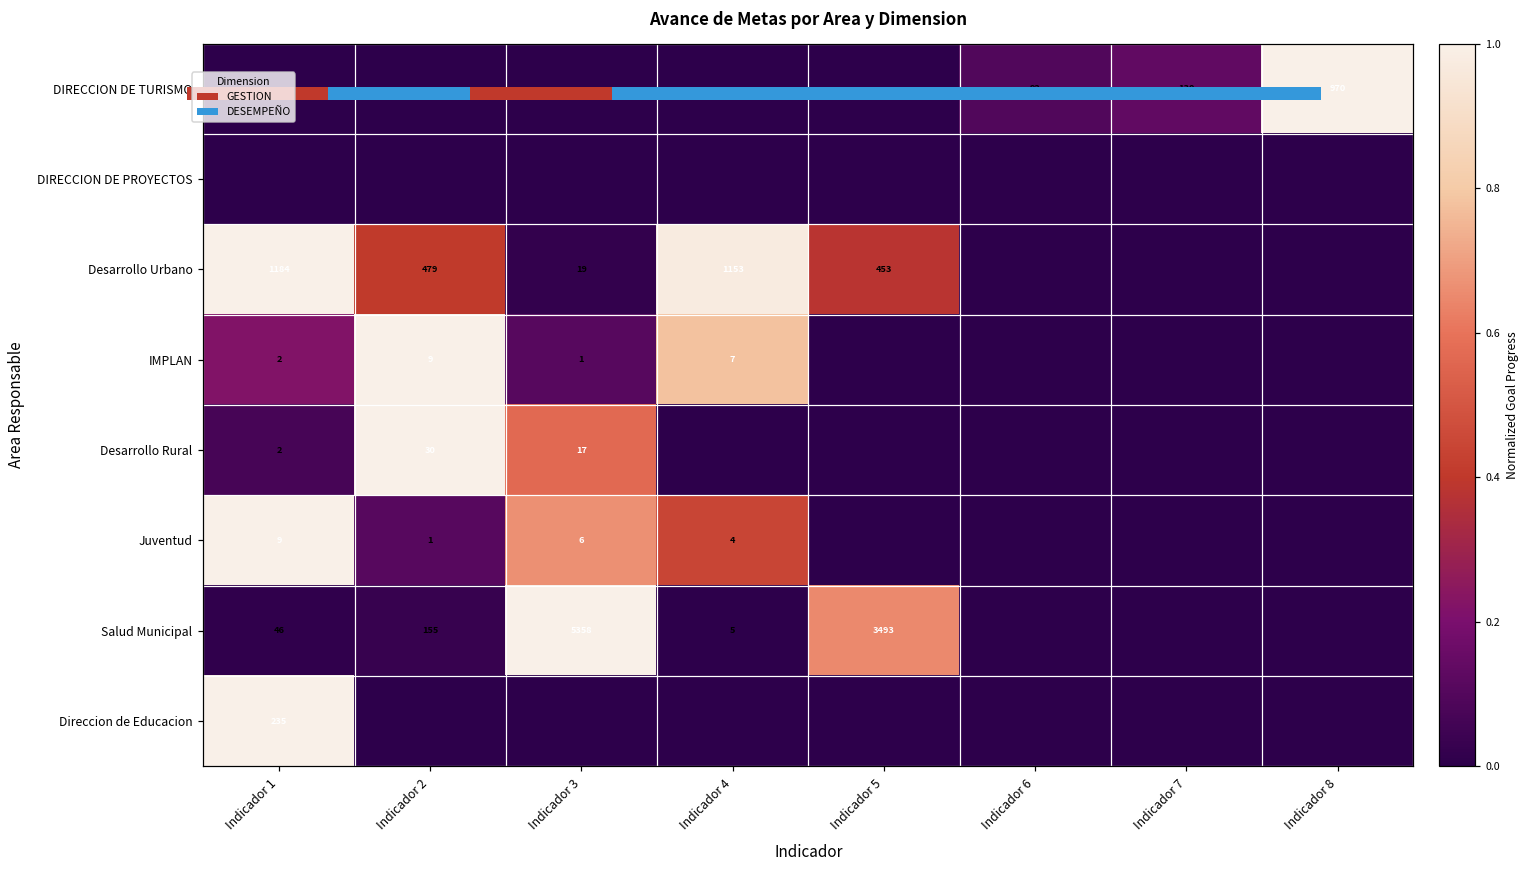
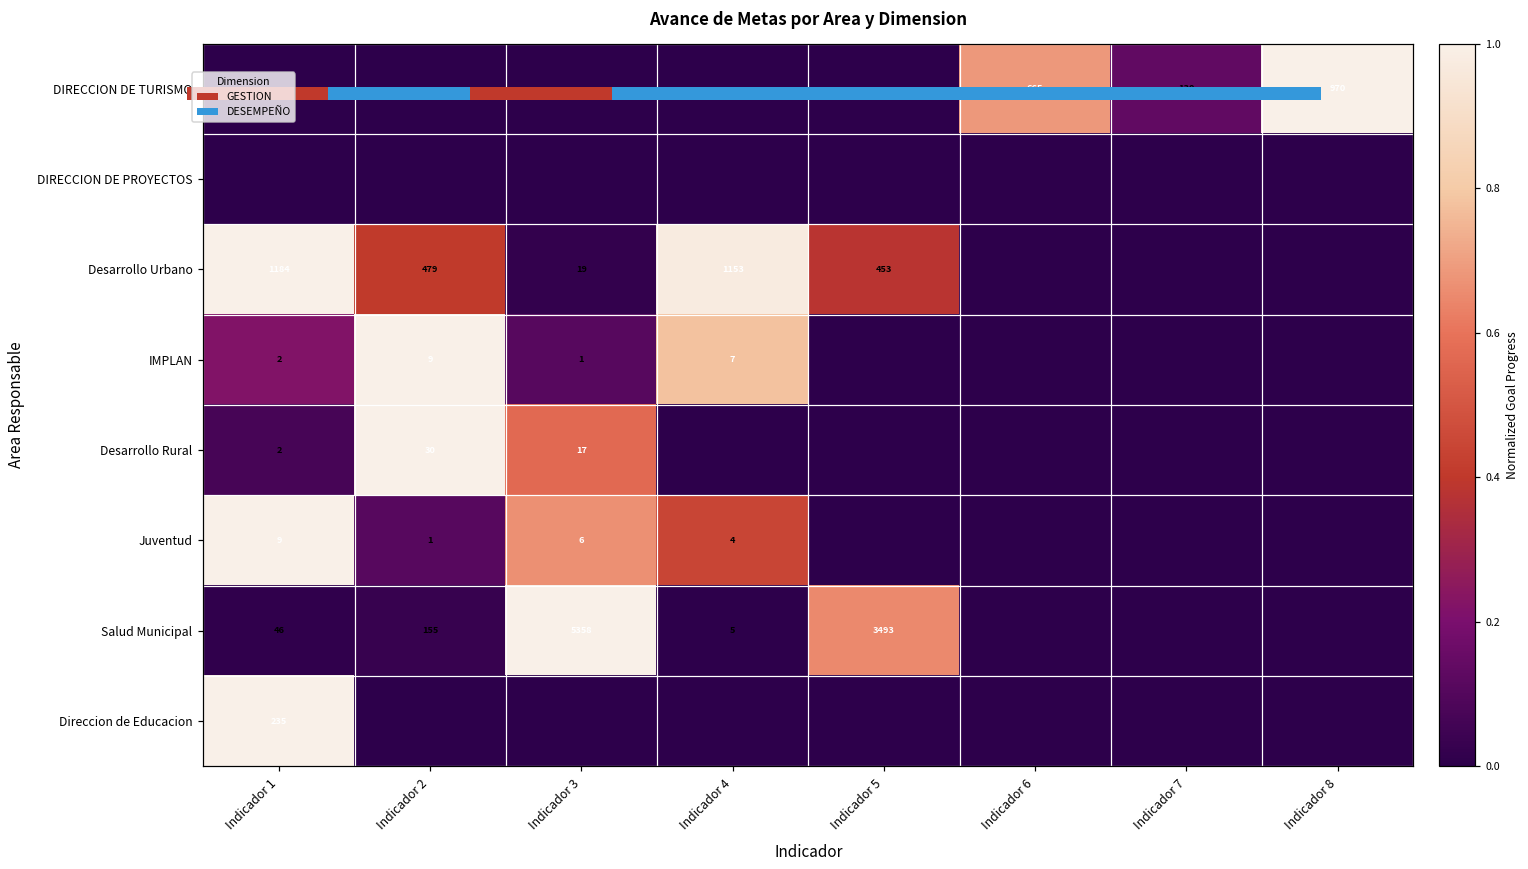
  {
    "Avance de Metas por Area y Dimension": {
      "DIRECCION DE TURISMO": {
-       "Indicador 6": 92,
+       "Indicador 6": 665,
        "Indicador 7": 130
      },
      "Desarrollo Urbano": {
        "Indicador 2": 479,
        "Indicador 3": 19,
        "Indicador 5": 453
      },
      "IMPLAN": {
        "Indicador 1": 2,
        "Indicador 3": 1,
        "Indicador 4": 7
      },
      "Desarrollo Rural": {
        "Indicador 1": 2,
        "Indicador 3": 17
      },
      "Juventud": {
        "Indicador 2": 1,
        "Indicador 3": 6,
        "Indicador 4": 4
      },
      "Salud Municipal": {
        "Indicador 1": 46,
        "Indicador 2": 155,
        "Indicador 4": 5,
        "Indicador 5": 3493
      }
    }
  }
